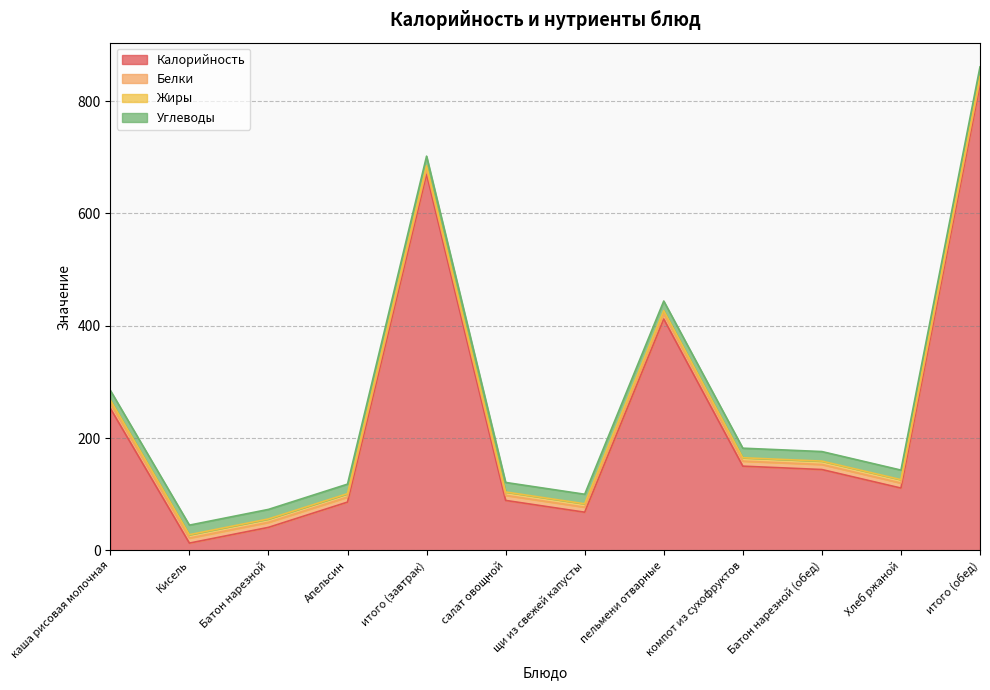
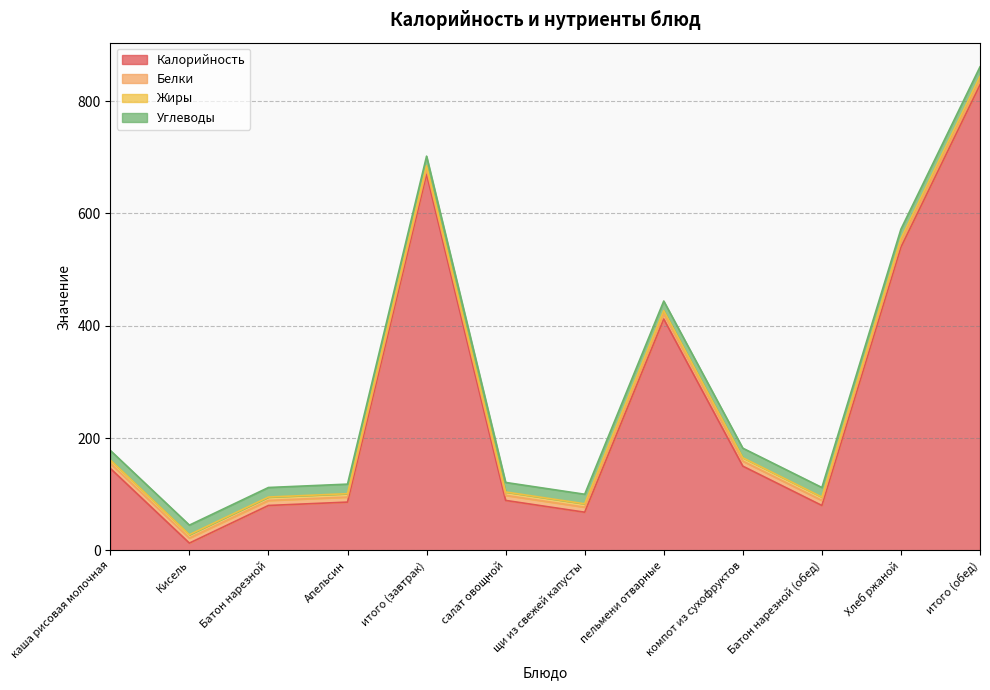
  {
    "Калорийность": {
-     "каша рисовая молочная": 250,
+     "каша рисовая молочная": 150,
      "Кисель": 10,
-     "Батон нарезной": 40,
+     "Батон нарезной": 80,
      "Апельсин": 90,
      "итого (завтрак)": 670,
      "салат овощной": 90,
      "щи из свежей капусты": 70,
      "пельмени отварные": 410,
      "компот из сухофруктов": 150,
-     "Батон нарезной (обед)": 140,
-     "Хлеб ржаной": 110,
+     "Батон нарезной (обед)": 80,
+     "Хлеб ржаной": 540,
      "итого (обед)": 830
    },
    "Углеводы": {
      "каша рисовая молочная": 20,
      "Кисель": 20,
      "Батон нарезной": 20,
      "Апельсин": 20,
      "итого (завтрак)": 20,
      "салат овощной": 20,
      "щи из свежей капусты": 20,
      "пельмени отварные": 20,
      "компот из сухофруктов": 20,
      "Батон нарезной (обед)": 20,
      "Хлеб ржаной": 20,
      "итого (обед)": 20
    }
  }
